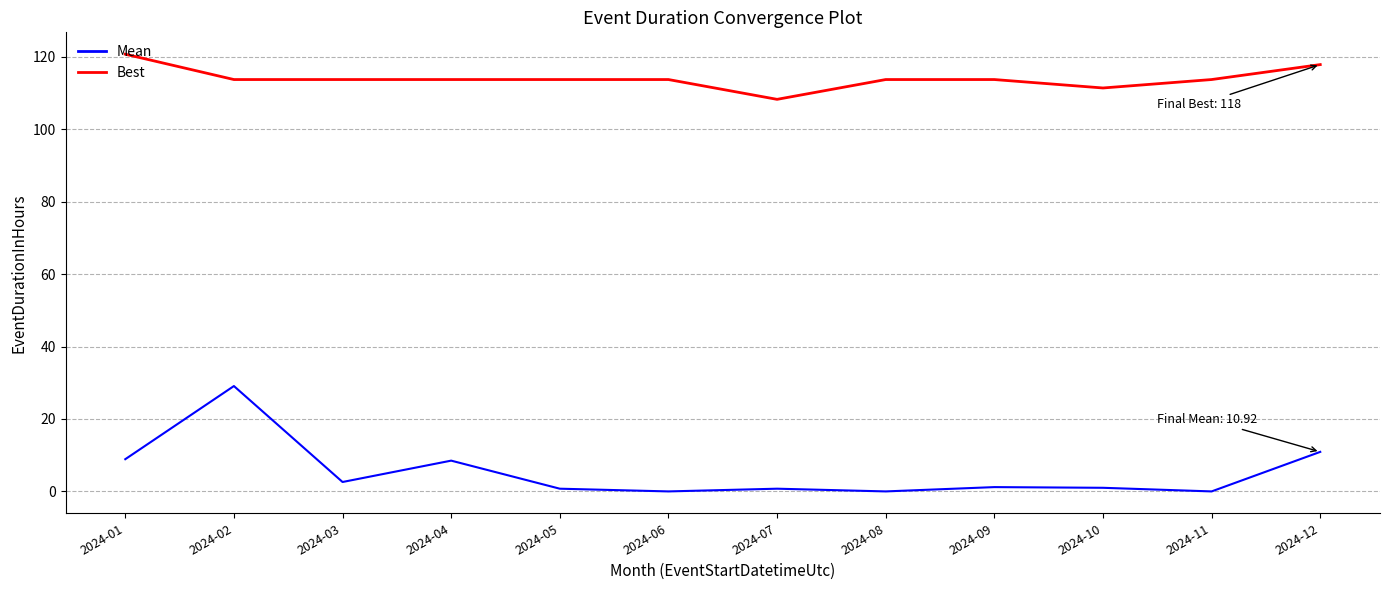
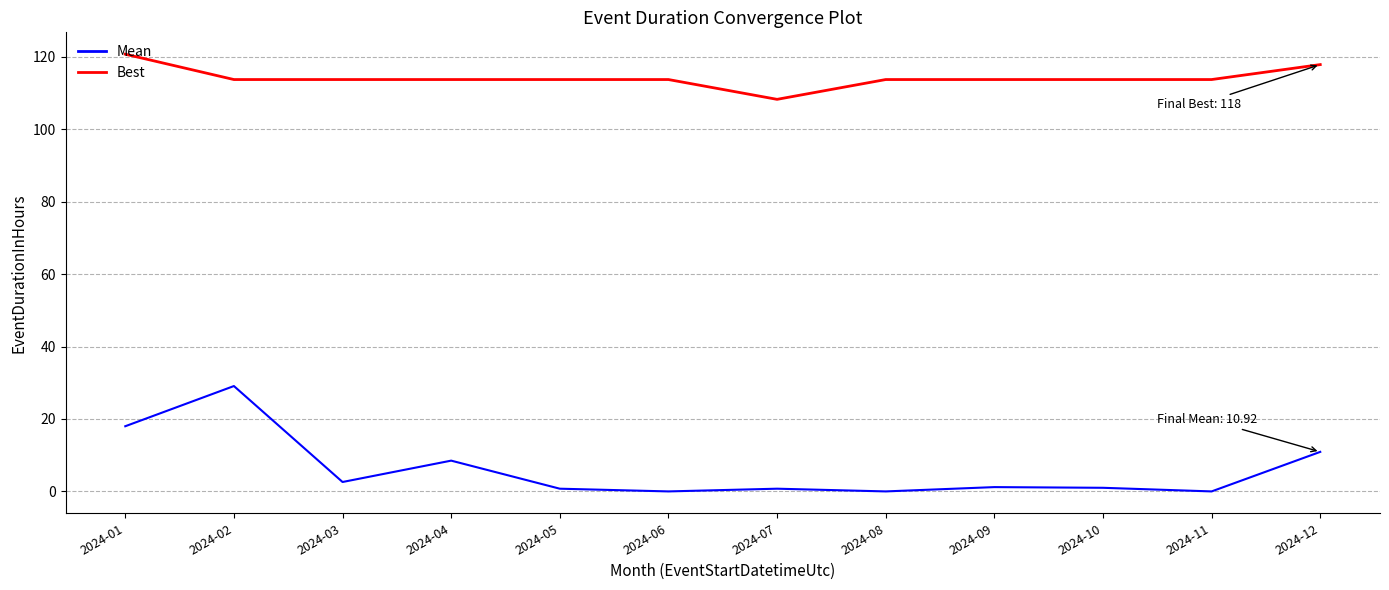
  {
    "Mean": {
-     "2024-01": 9,
+     "2024-01": 18,
      "2024-02": 29,
      "2024-03": 3,
      "2024-04": 9,
      "2024-05": 1,
      "2024-06": 0,
      "2024-07": 1,
      "2024-08": 0,
      "2024-09": 1,
      "2024-10": 1,
      "2024-11": 0
    },
    "Best": {
      "2024-01": 121,
      "2024-02": 114,
      "2024-03": 114,
      "2024-04": 114,
      "2024-05": 114,
      "2024-06": 114,
      "2024-07": 108,
      "2024-08": 114,
      "2024-09": 114,
-     "2024-10": 111,
+     "2024-10": 114,
      "2024-12": 118
    }
  }
